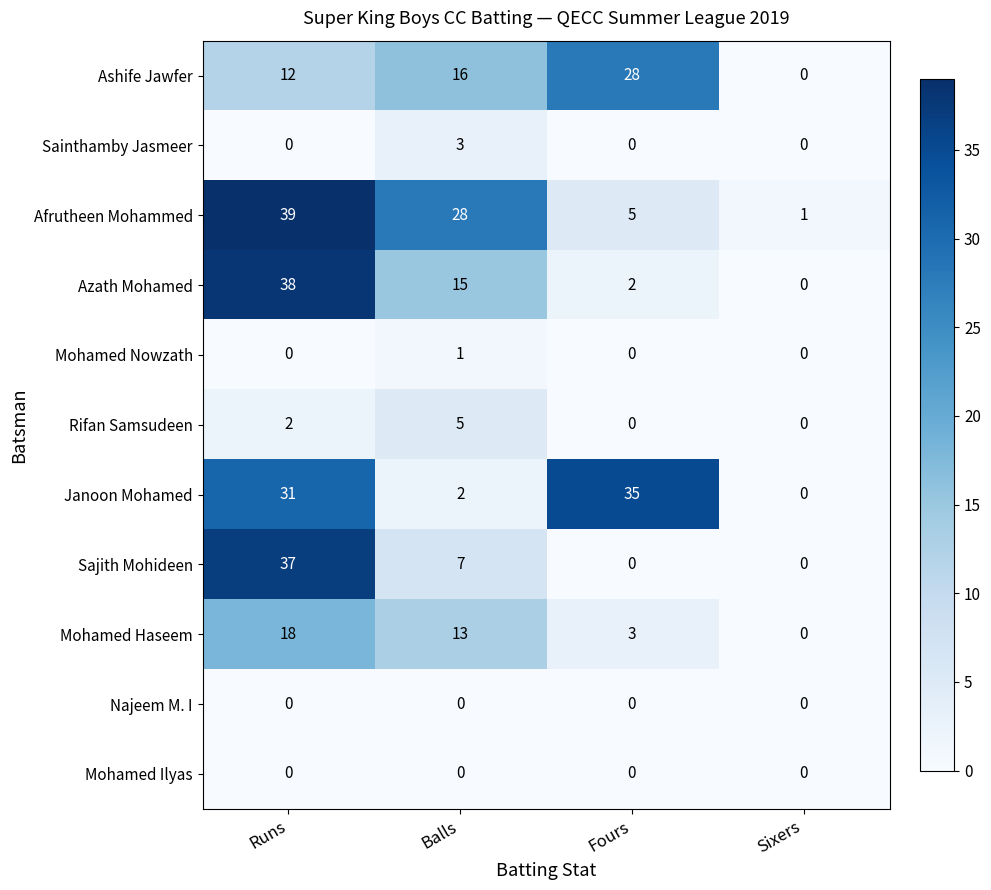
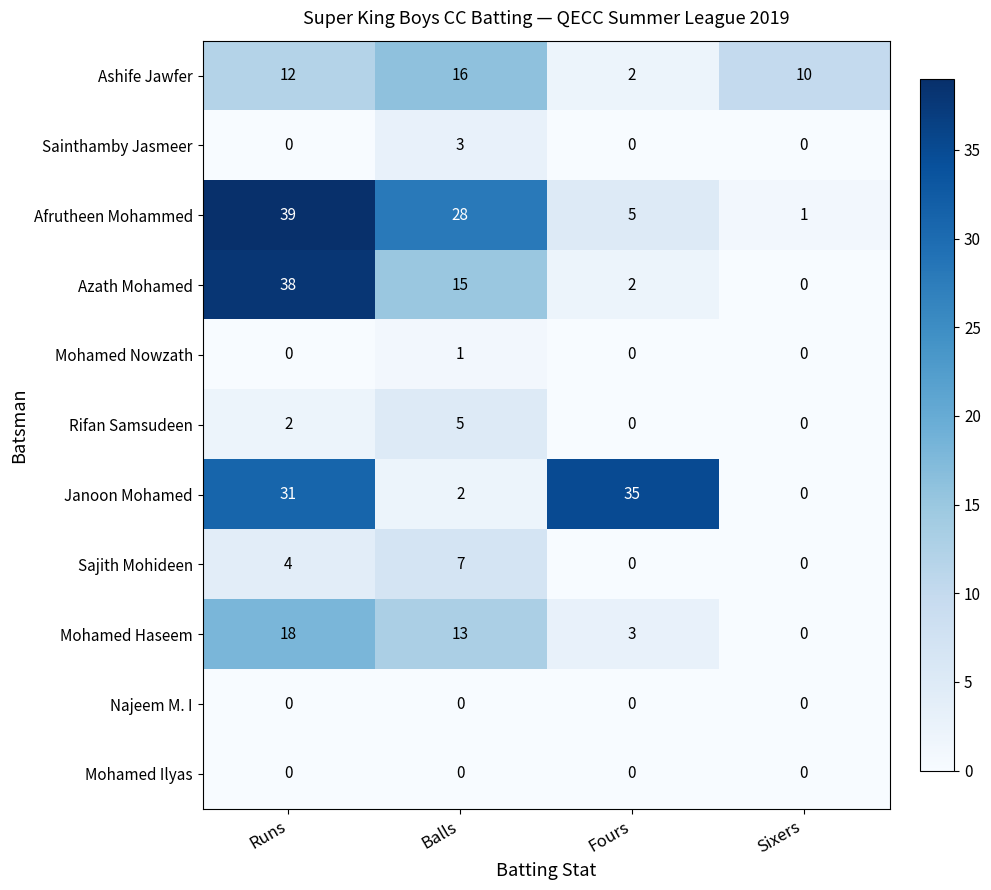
  {
    "Ashife Jawfer": {
      "Runs": 12,
      "Balls": 16,
-     "Fours": 28,
-     "Sixers": 0
+     "Fours": 2,
+     "Sixers": 10
    },
    "Sainthamby Jasmeer": {
      "Runs": 0,
      "Balls": 3,
      "Fours": 0,
      "Sixers": 0
    },
    "Afrutheen Mohammed": {
      "Runs": 39,
      "Balls": 28,
      "Fours": 5,
      "Sixers": 1
    },
    "Azath Mohamed": {
      "Runs": 38,
      "Balls": 15,
      "Fours": 2,
      "Sixers": 0
    },
    "Mohamed Nowzath": {
      "Runs": 0,
      "Balls": 1,
      "Fours": 0,
      "Sixers": 0
    },
    "Rifan Samsudeen": {
      "Runs": 2,
      "Balls": 5,
      "Fours": 0,
      "Sixers": 0
    },
    "Janoon Mohamed": {
      "Runs": 31,
      "Balls": 2,
      "Fours": 35,
      "Sixers": 0
    },
    "Sajith Mohideen": {
-     "Runs": 37,
+     "Runs": 4,
      "Balls": 7,
      "Fours": 0,
      "Sixers": 0
    },
    "Mohamed Haseem": {
      "Runs": 18,
      "Balls": 13,
      "Fours": 3,
      "Sixers": 0
    },
    "Najeem M. I": {
      "Runs": 0,
      "Balls": 0,
      "Fours": 0,
      "Sixers": 0
    },
    "Mohamed Ilyas": {
      "Runs": 0,
      "Balls": 0,
      "Fours": 0,
      "Sixers": 0
    }
  }
